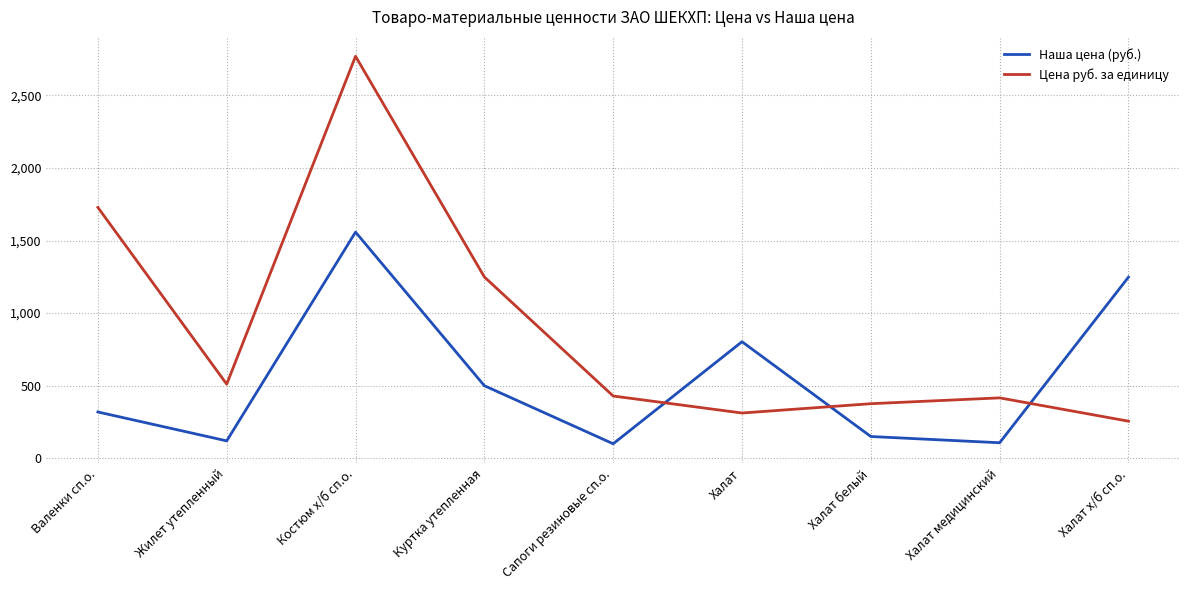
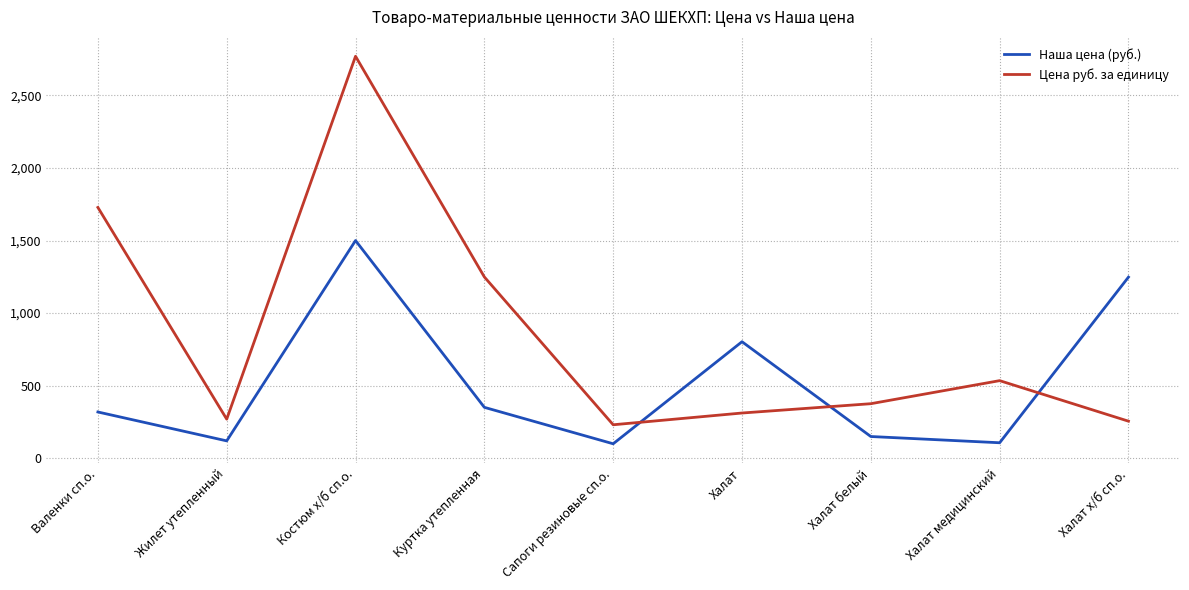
  {
    "Наша цена (руб.)": {
      "Валенки сп.о.": "320",
      "Жилет утепленный": "120",
-     "Костюм х/б сп.о.": "1,560",
-     "Куртка утепленная": "500",
+     "Костюм х/б сп.о.": "1,500",
+     "Куртка утепленная": "350",
      "Сапоги резиновые сп.о.": "100",
      "Халат": "800",
      "Халат белый": "150",
      "Халат медицинский": "110",
      "Халат х/б сп.о.": "1,250"
    },
    "Цена руб. за единицу": {
      "Валенки сп.о.": "1,730",
-     "Жилет утепленный": "510",
+     "Жилет утепленный": "270",
      "Костюм х/б сп.о.": "2,770",
      "Куртка утепленная": "1,250",
-     "Сапоги резиновые сп.о.": "430",
+     "Сапоги резиновые сп.о.": "230",
      "Халат": "310",
      "Халат белый": "380",
-     "Халат медицинский": "420",
+     "Халат медицинский": "530",
      "Халат х/б сп.о.": "260"
    }
  }
